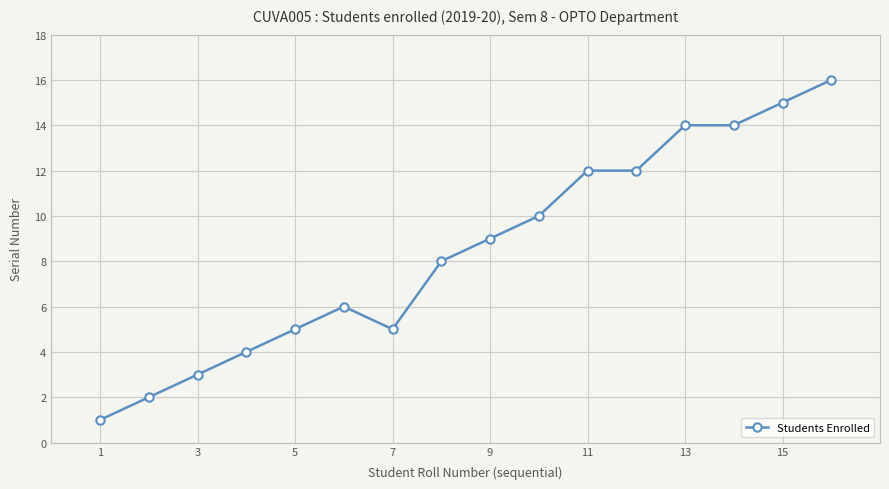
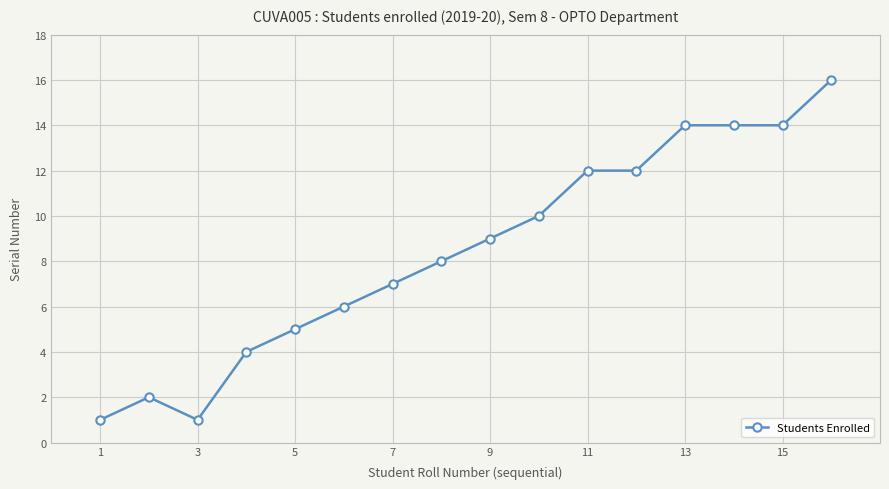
  {
    "1": 1,
-   "3": 3,
+   "3": 1,
    "5": 5,
-   "7": 5,
+   "7": 7,
    "9": 9,
    "11": 12,
    "13": 14,
-   "15": 15
+   "15": 14
  }
